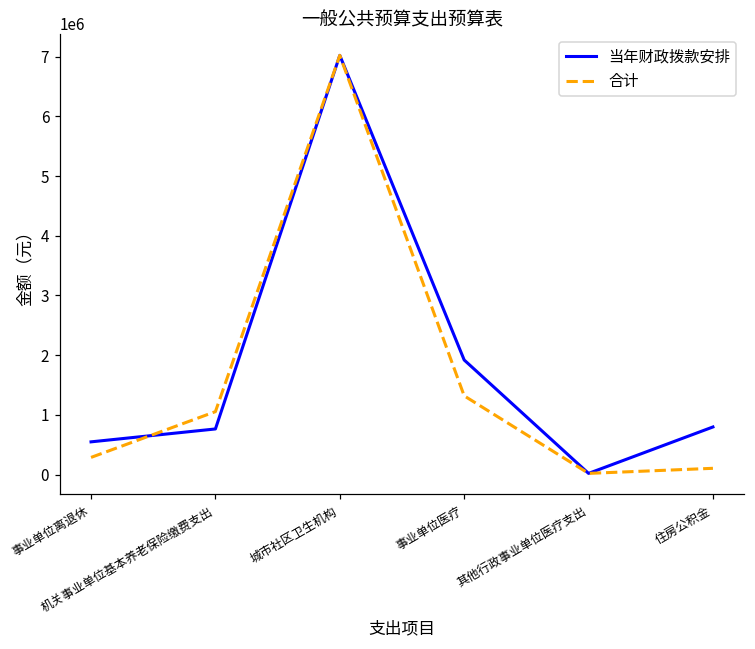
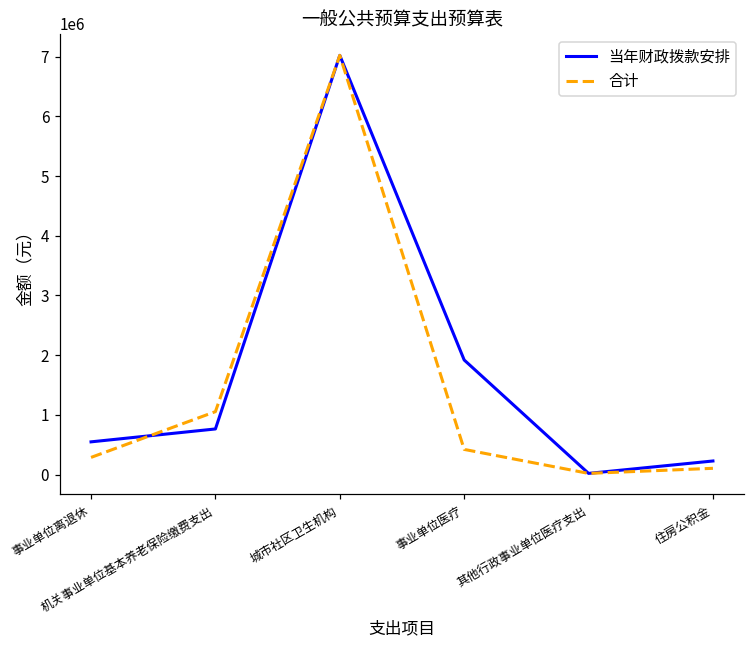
  {
    "当年财政拨款安排": {
      "事业单位离退休": 500000,
      "机关事业单位基本养老保险缴费支出": 800000,
      "事业单位医疗": 1900000,
-     "住房公积金": 800000
+     "住房公积金": 200000
    },
    "合计": {
      "事业单位离退休": 300000,
      "机关事业单位基本养老保险缴费支出": 1100000,
-     "事业单位医疗": 1300000,
+     "事业单位医疗": 400000,
      "住房公积金": 100000
    }
  }
